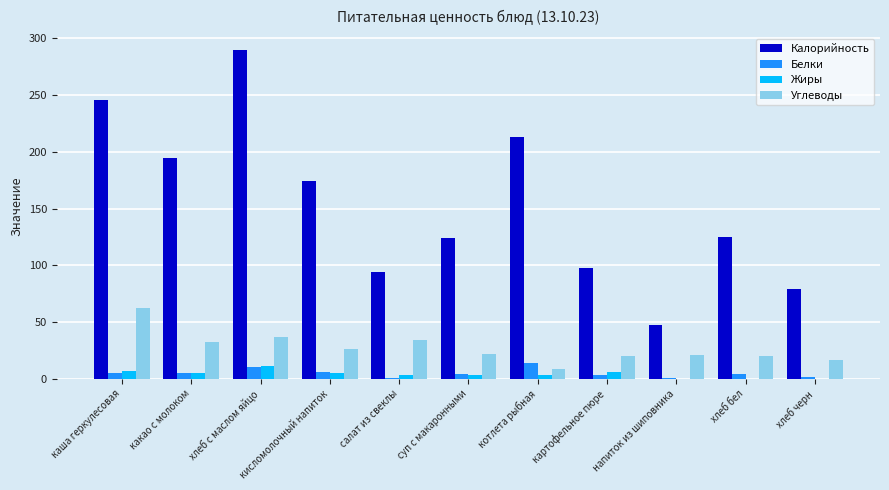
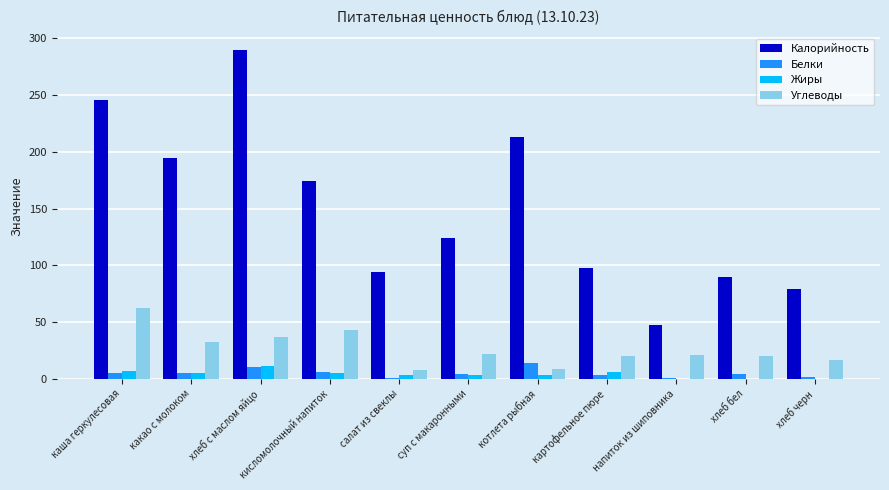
  {
    "Калорийность": {
      "каша геркулесовая": 246,
      "какао с молоком": 195,
      "хлеб с маслом яйцо": 290,
      "кисломолочный напиток": 174,
      "салат из свеклы": 94,
      "суп с макаронными": 124,
      "котлета рыбная": 213,
      "картофельное пюре": 98,
      "напиток из шиповника": 47,
-     "хлеб бел": 125,
+     "хлеб бел": 90,
      "хлеб черн": 79
    },
    "Углеводы": {
      "каша геркулесовая": 62,
      "какао с молоком": 32,
      "хлеб с маслом яйцо": 37,
-     "кисломолочный напиток": 26,
-     "салат из свеклы": 34,
+     "кисломолочный напиток": 43,
+     "салат из свеклы": 8,
      "суп с макаронными": 22,
      "котлета рыбная": 9,
      "картофельное пюре": 20,
      "напиток из шиповника": 21,
      "хлеб бел": 20,
      "хлеб черн": 17
    }
  }
